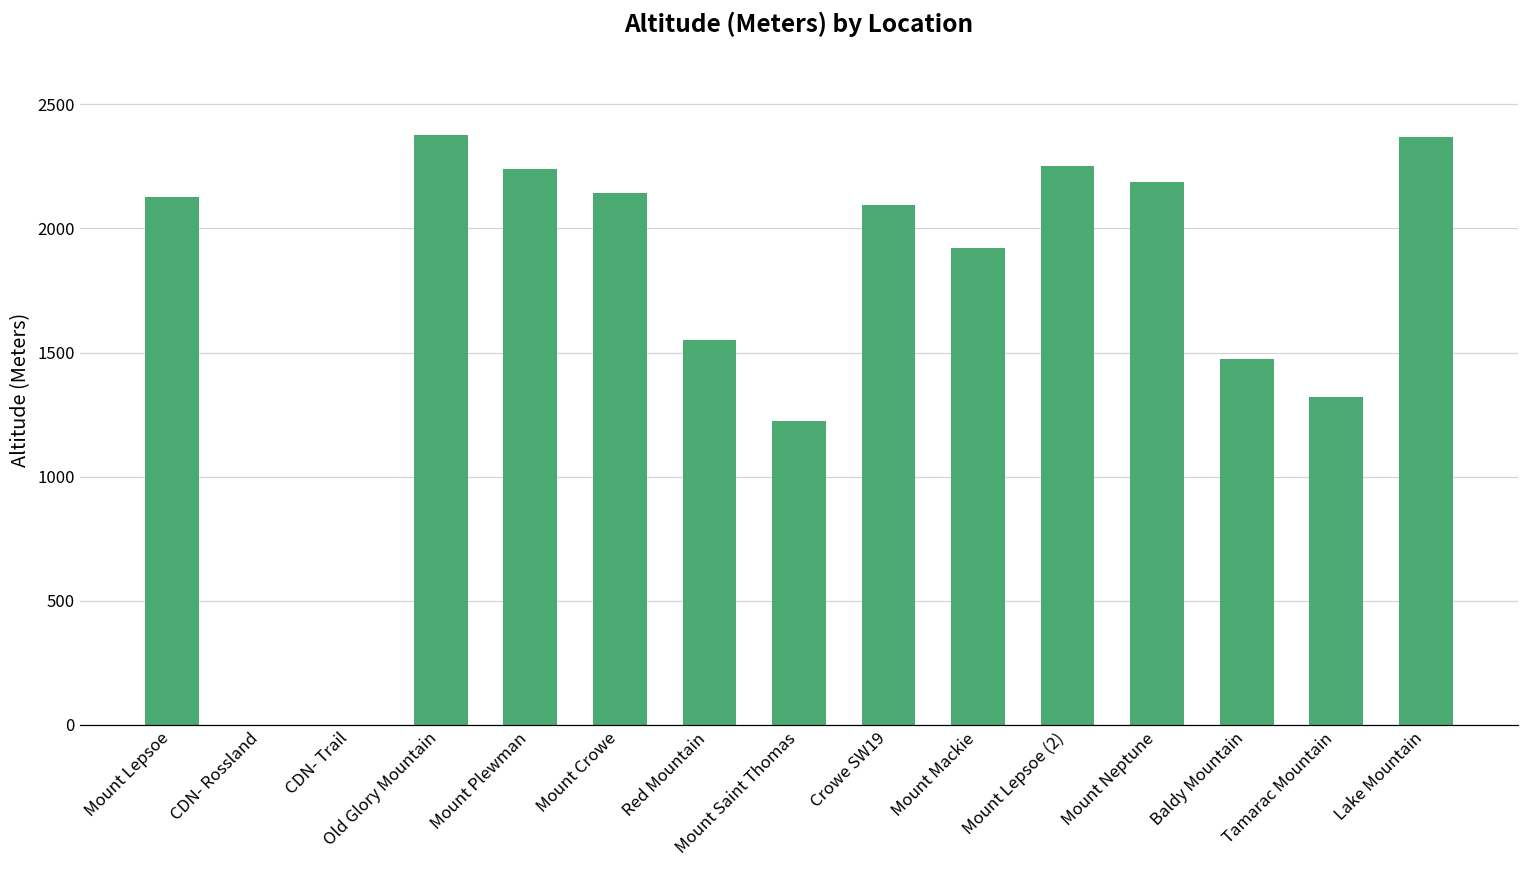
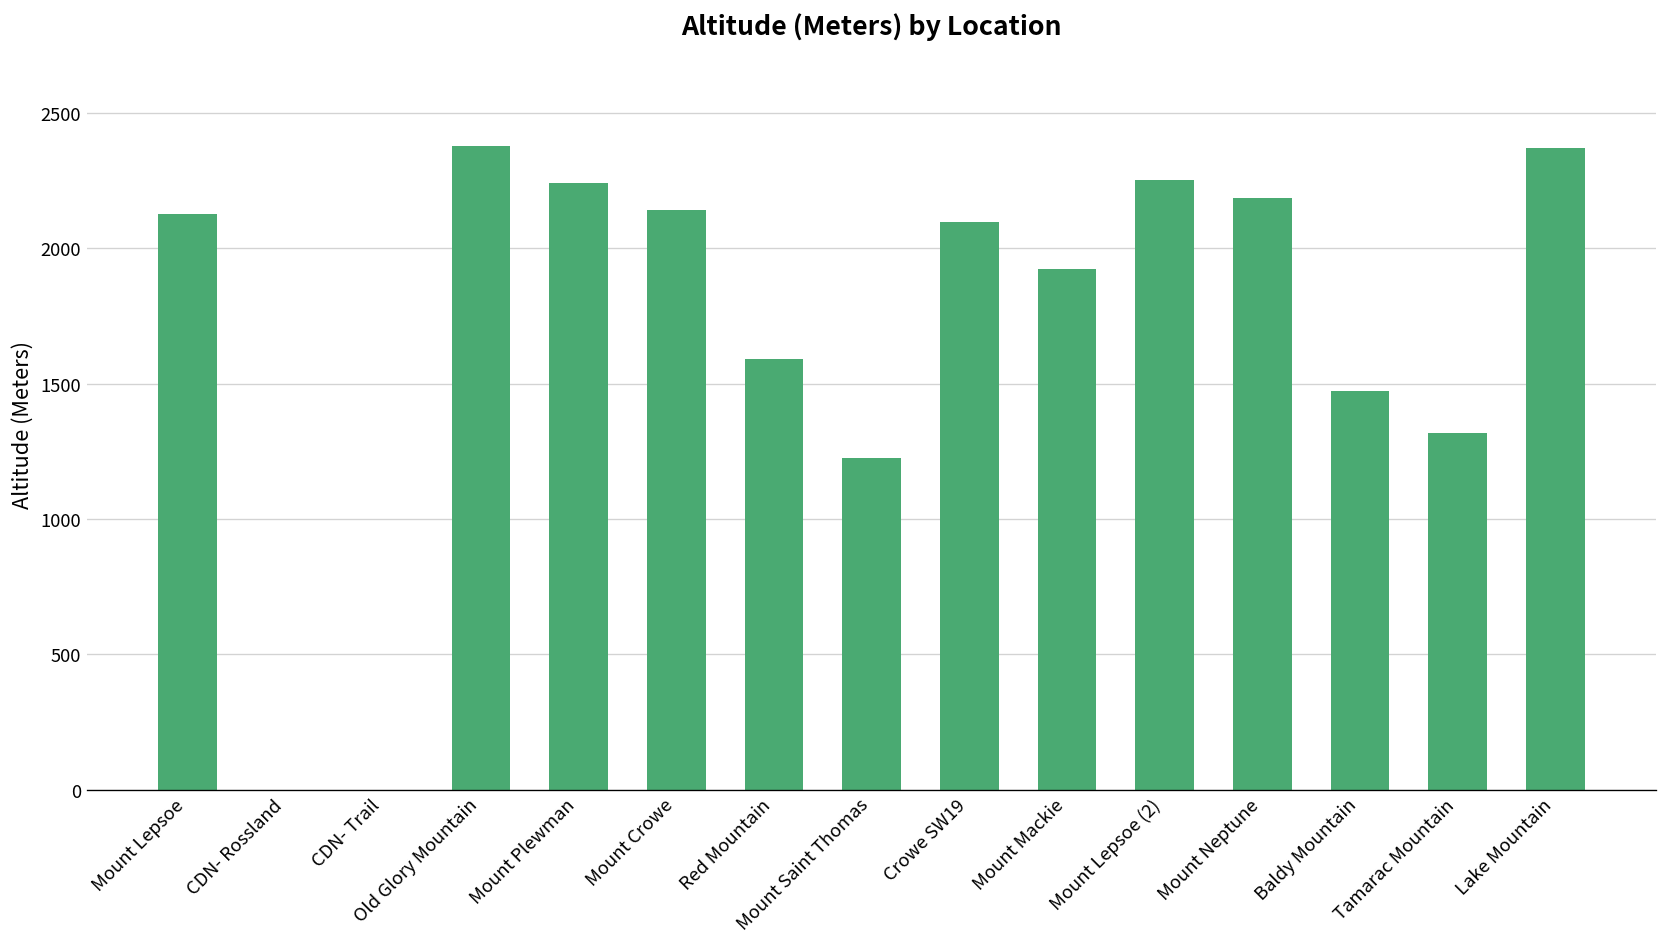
  {
    "Mount Lepsoe": 2130,
    "CDN- Rossland": 0,
    "CDN- Trail": 0,
    "Old Glory Mountain": 2380,
    "Mount Plewman": 2240,
    "Mount Crowe": 2140,
-   "Red Mountain": 1550,
+   "Red Mountain": 1590,
    "Mount Saint Thomas": 1220,
    "Crowe SW19": 2100,
    "Mount Mackie": 1920,
    "Mount Lepsoe (2)": 2250,
    "Mount Neptune": 2190,
    "Baldy Mountain": 1470,
    "Tamarac Mountain": 1320,
    "Lake Mountain": 2370
  }
